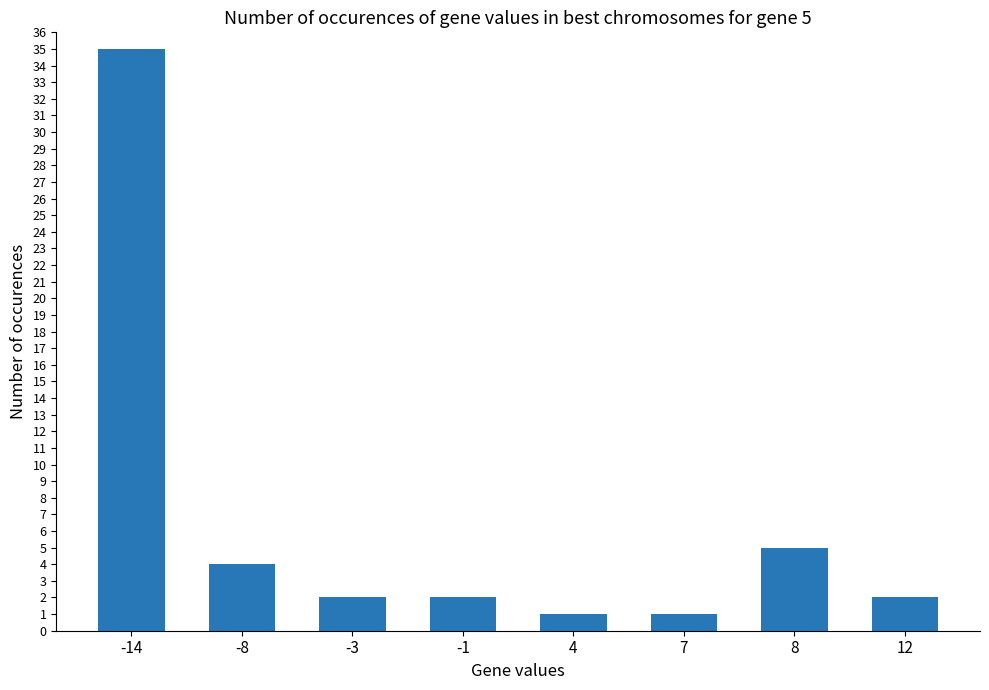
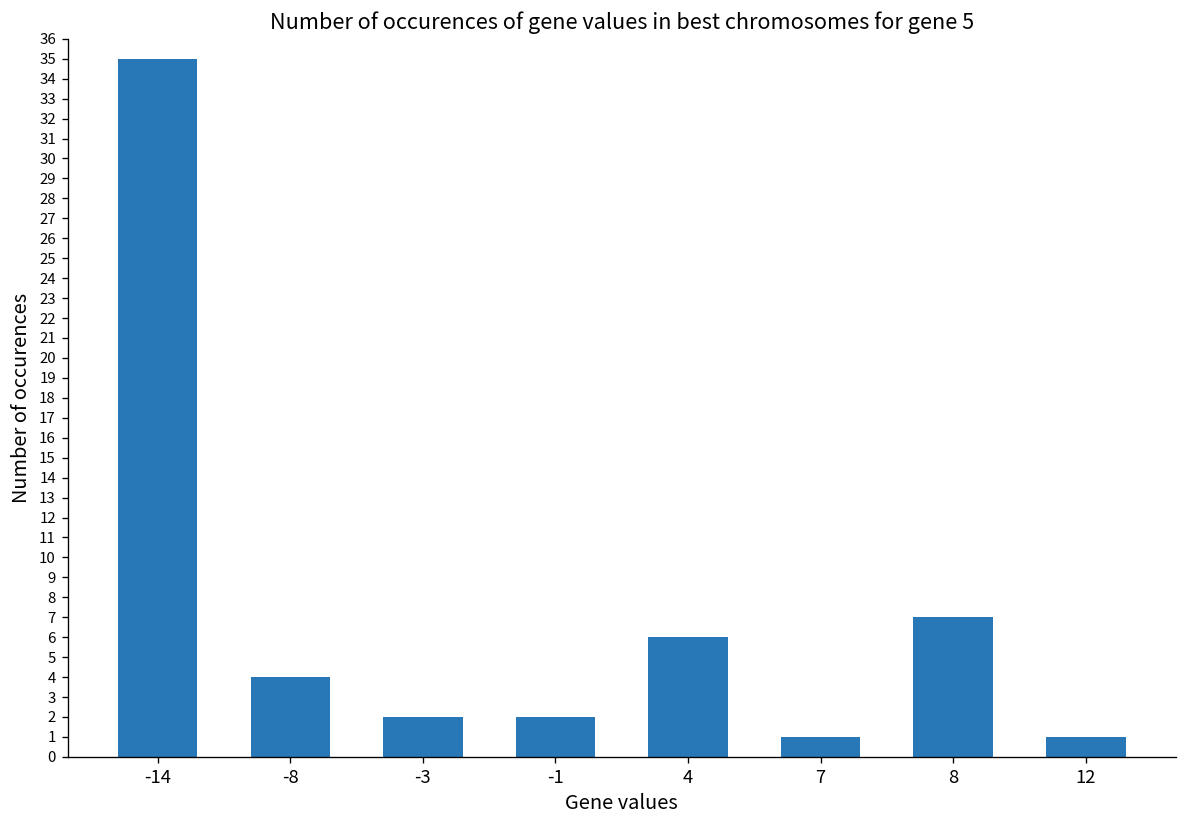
  {
    "-14": 35,
    "-8": 4,
    "-3": 2,
    "-1": 2,
-   "4": 1,
+   "4": 6,
    "7": 1,
-   "8": 5,
-   "12": 2
+   "8": 7,
+   "12": 1
  }
